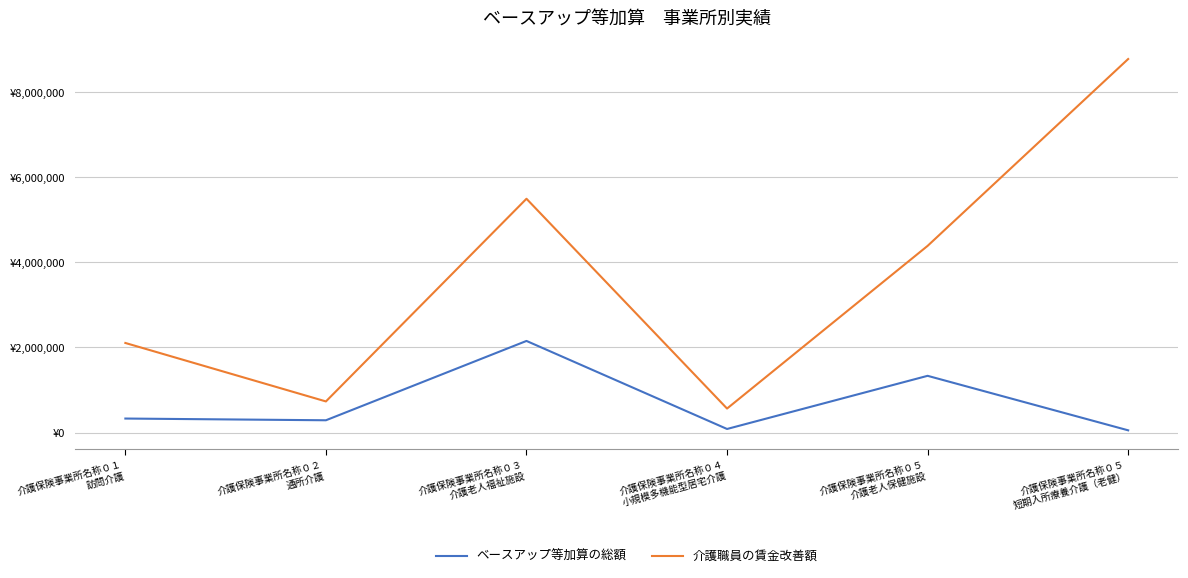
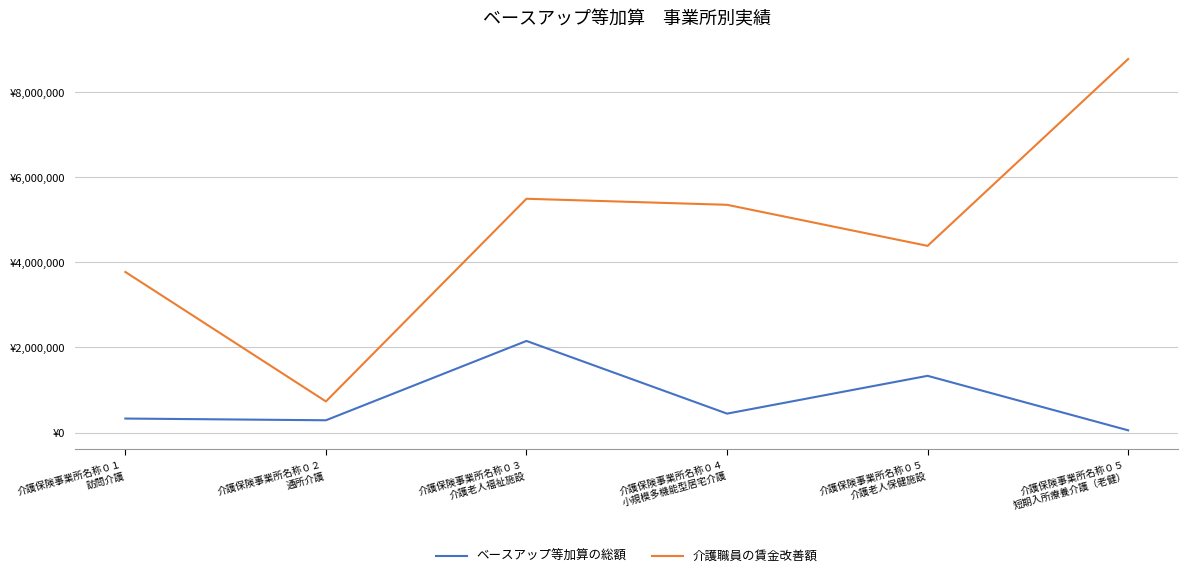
  {
    "ベースアップ等加算の総額": {
      "介護保険事業所名称０１ 訪問介護": "¥300,000",
      "介護保険事業所名称０２ 通所介護": "¥300,000",
      "介護保険事業所名称０３ 介護老人福祉施設": "¥2,200,000",
-     "介護保険事業所名称０４ 小規模多機能型居宅介護": "¥100,000",
+     "介護保険事業所名称０４ 小規模多機能型居宅介護": "¥400,000",
      "介護保険事業所名称０５ 介護老人保健施設": "¥1,300,000",
      "介護保険事業所名称０５ 短期入所療養介護（老健）": "¥100,000"
    },
    "介護職員の賃金改善額": {
-     "介護保険事業所名称０１ 訪問介護": "¥2,100,000",
+     "介護保険事業所名称０１ 訪問介護": "¥3,800,000",
      "介護保険事業所名称０２ 通所介護": "¥700,000",
      "介護保険事業所名称０３ 介護老人福祉施設": "¥5,500,000",
-     "介護保険事業所名称０４ 小規模多機能型居宅介護": "¥600,000",
+     "介護保険事業所名称０４ 小規模多機能型居宅介護": "¥5,400,000",
      "介護保険事業所名称０５ 介護老人保健施設": "¥4,400,000",
      "介護保険事業所名称０５ 短期入所療養介護（老健）": "¥8,800,000"
    }
  }
